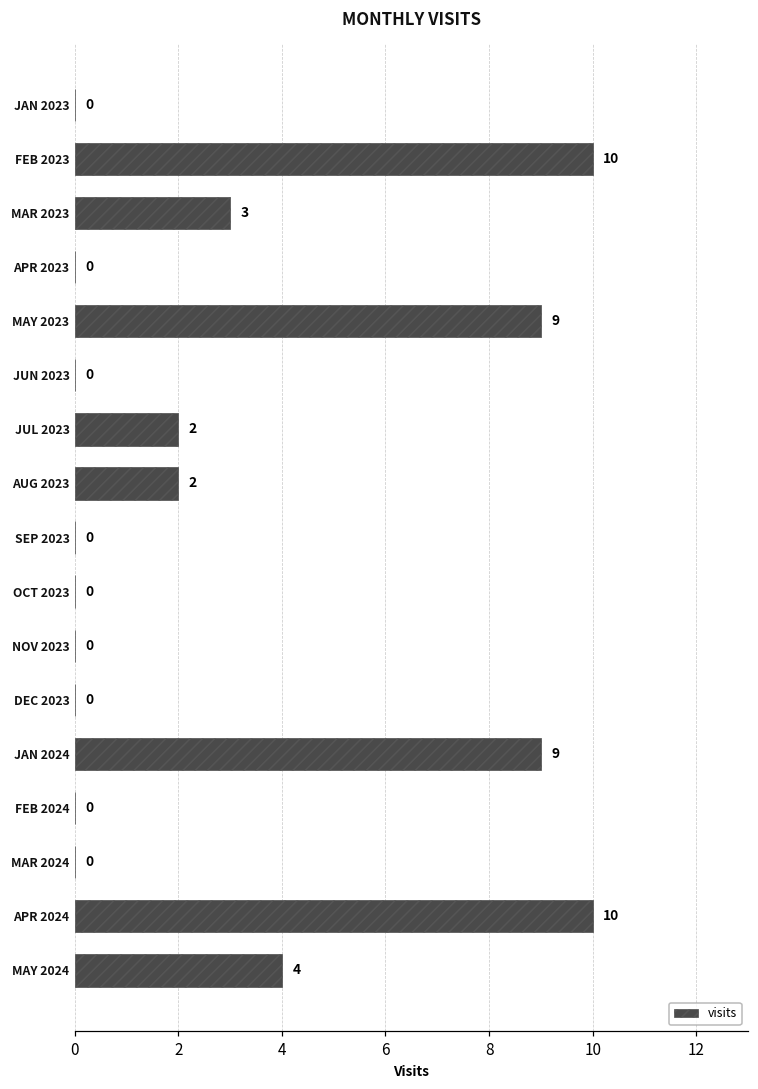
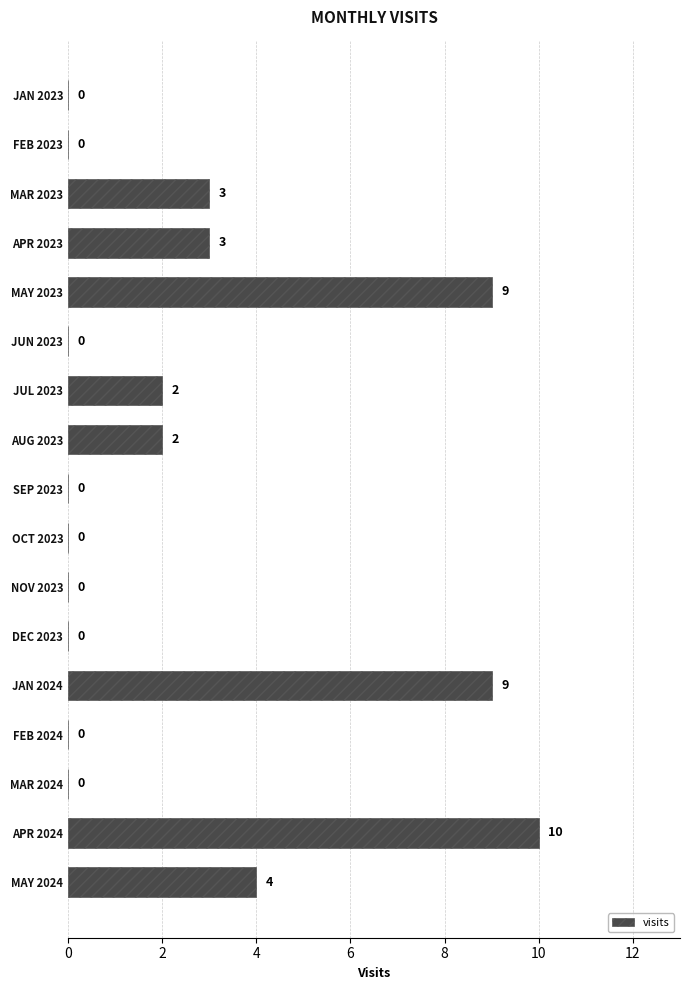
  {
    "JAN 2023": 0,
-   "FEB 2023": 10,
+   "FEB 2023": 0,
    "MAR 2023": 3,
-   "APR 2023": 0,
+   "APR 2023": 3,
    "MAY 2023": 9,
    "JUN 2023": 0,
    "JUL 2023": 2,
    "AUG 2023": 2,
    "SEP 2023": 0,
    "OCT 2023": 0,
    "NOV 2023": 0,
    "DEC 2023": 0,
    "JAN 2024": 9,
    "FEB 2024": 0,
    "MAR 2024": 0,
    "APR 2024": 10,
    "MAY 2024": 4
  }
